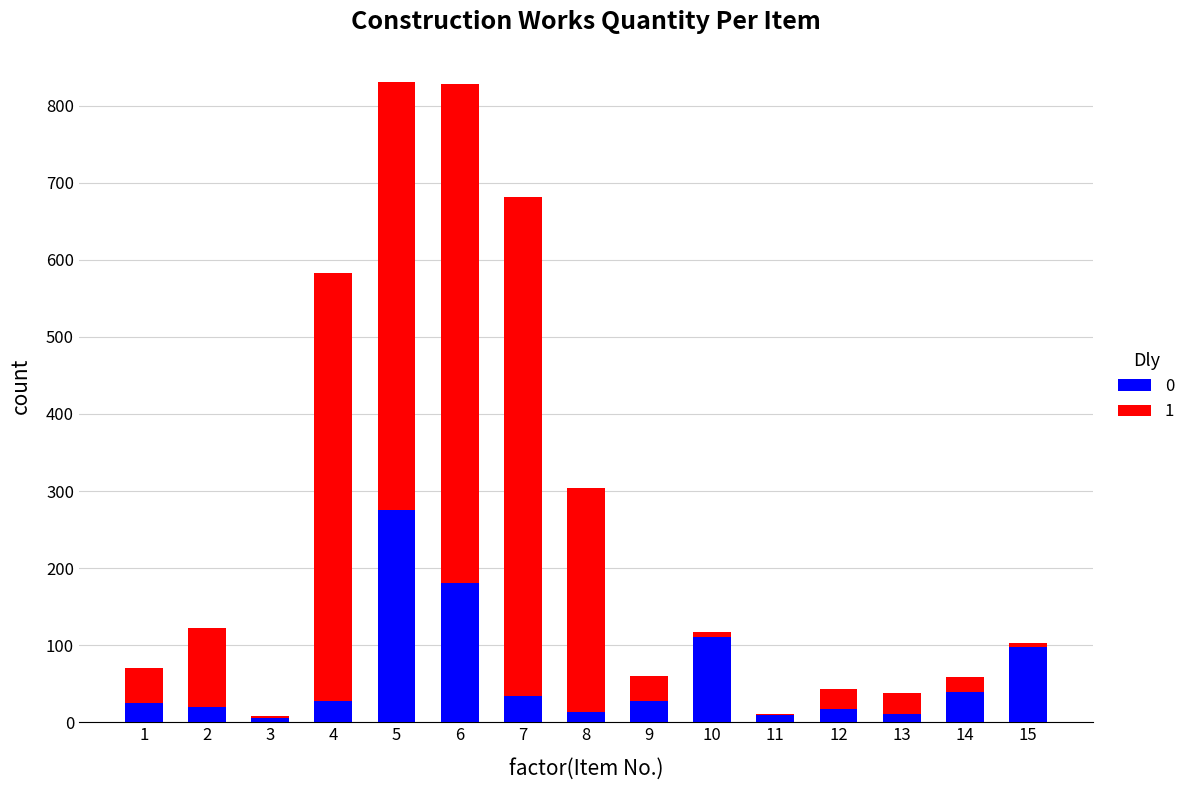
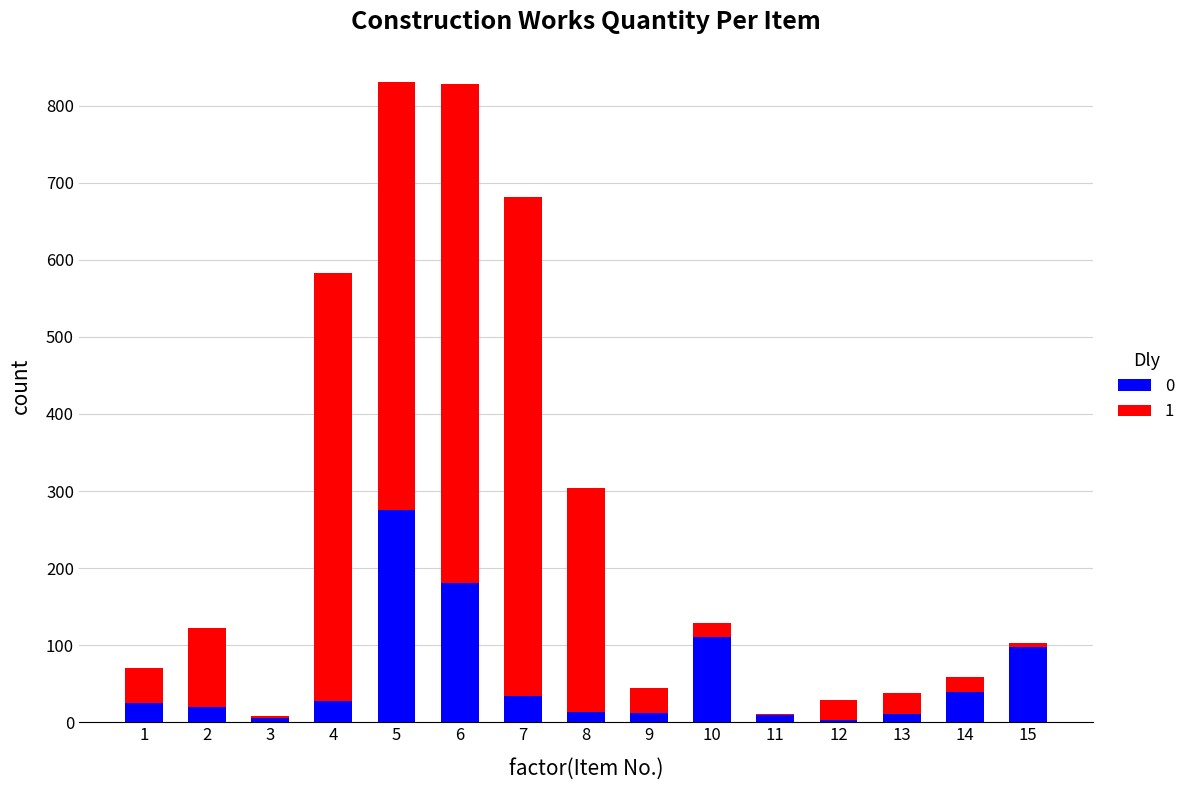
  {
    "0": {
      "1": 20,
      "2": 20,
      "3": 10,
      "4": 30,
      "5": 280,
      "6": 180,
      "7": 30,
      "8": 10,
-     "9": 30,
+     "9": 10,
      "10": 110,
      "11": 10,
-     "12": 20,
+     "12": 0,
      "13": 10,
      "14": 40,
      "15": 100
    },
    "1": {
      "1": 50,
      "2": 100,
      "4": 560,
      "5": 560,
      "6": 650,
      "7": 650,
      "8": 290,
      "9": 30,
-     "10": 10,
+     "10": 20,
      "12": 30,
      "13": 30,
      "14": 20,
      "15": 10
    }
  }
